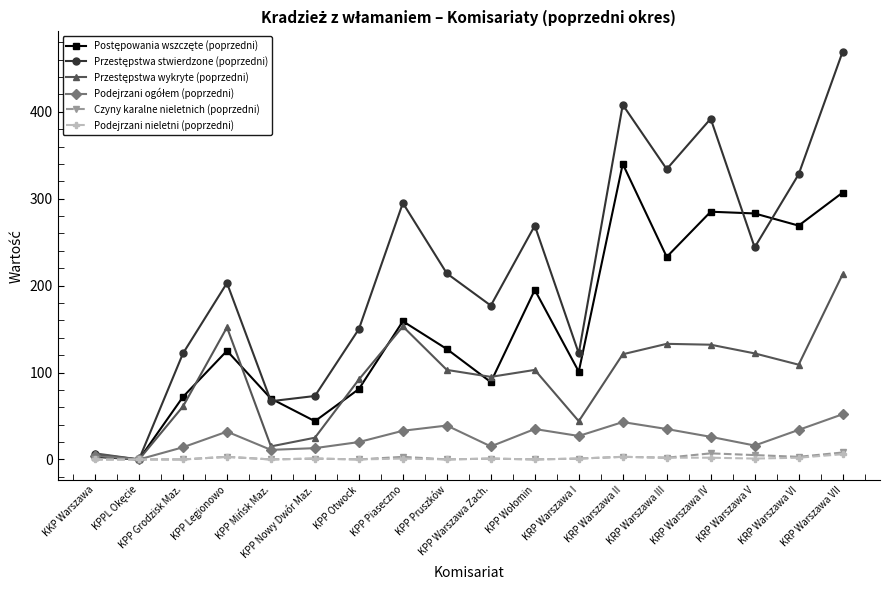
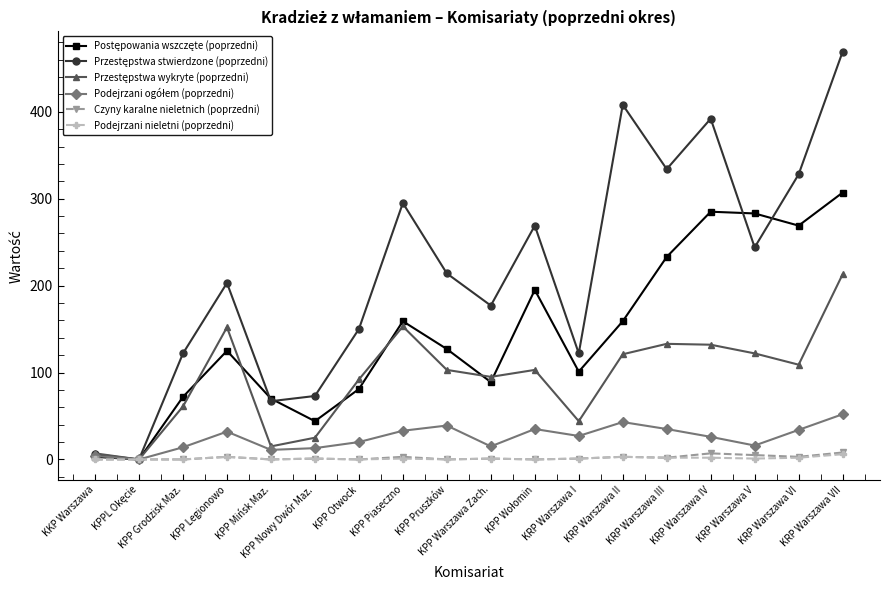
  {
    "Postępowania wszczęte (poprzedni)": {
      "KPP Grodzisk Maz.": 70,
      "KPP Legionowo": 130,
      "KPP Mińsk Maz.": 70,
      "KPP Nowy Dwór Maz.": 40,
      "KPP Otwock": 80,
      "KPP Piaseczno": 160,
      "KPP Pruszków": 130,
      "KPP Warszawa Zach.": 90,
      "KPP Wołomin": 200,
      "KRP Warszawa I": 100,
-     "KRP Warszawa II": 340,
+     "KRP Warszawa II": 160,
      "KRP Warszawa III": 230,
      "KRP Warszawa IV": 290,
      "KRP Warszawa V": 280,
      "KRP Warszawa VI": 270,
      "KRP Warszawa VII": 310
    }
  }
